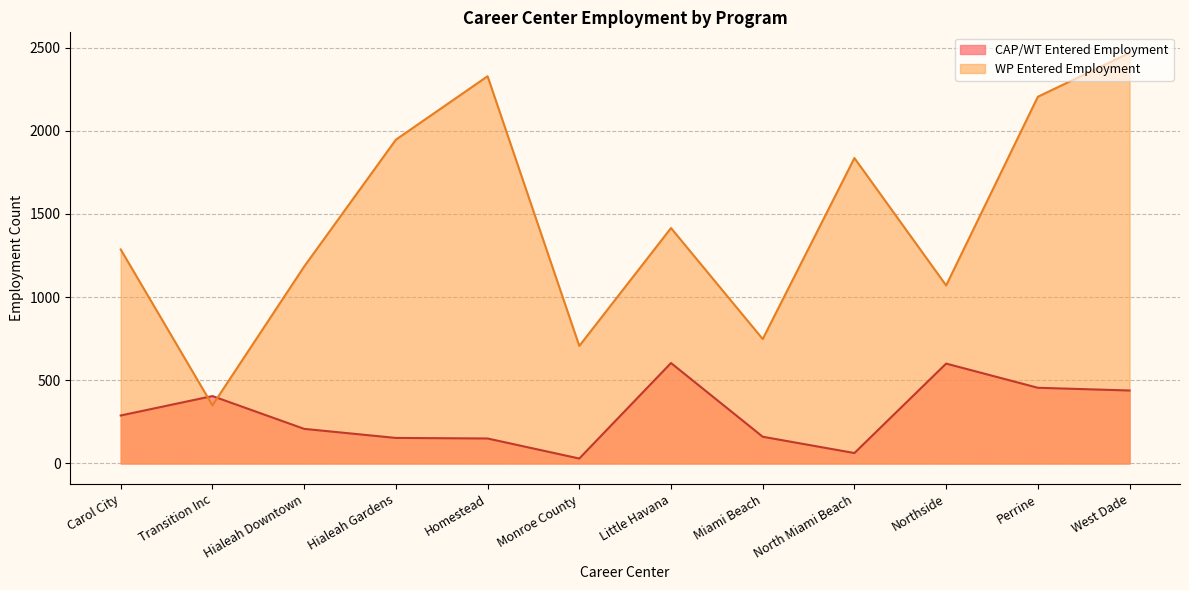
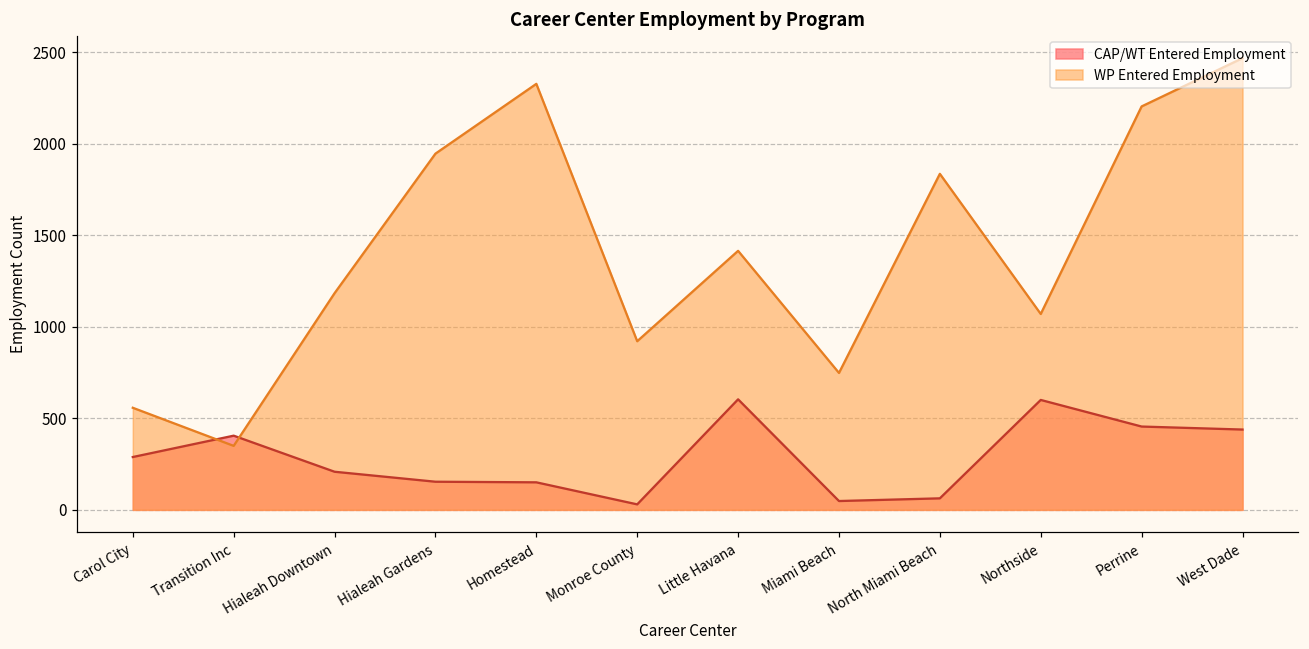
  {
    "CAP/WT Entered Employment": {
      "Carol City": 290,
      "Transition Inc": 410,
      "Hialeah Downtown": 210,
      "Hialeah Gardens": 150,
      "Homestead": 150,
      "Monroe County": 30,
      "Little Havana": 600,
-     "Miami Beach": 160,
+     "Miami Beach": 50,
      "North Miami Beach": 60,
      "Northside": 600,
      "Perrine": 460,
      "West Dade": 440
    },
    "WP Entered Employment": {
-     "Carol City": 1290,
+     "Carol City": 560,
      "Transition Inc": 350,
      "Hialeah Downtown": 1180,
      "Hialeah Gardens": 1950,
      "Homestead": 2330,
-     "Monroe County": 710,
+     "Monroe County": 920,
      "Little Havana": 1420,
      "Miami Beach": 750,
      "North Miami Beach": 1840,
      "Northside": 1070,
      "Perrine": 2200
    }
  }
